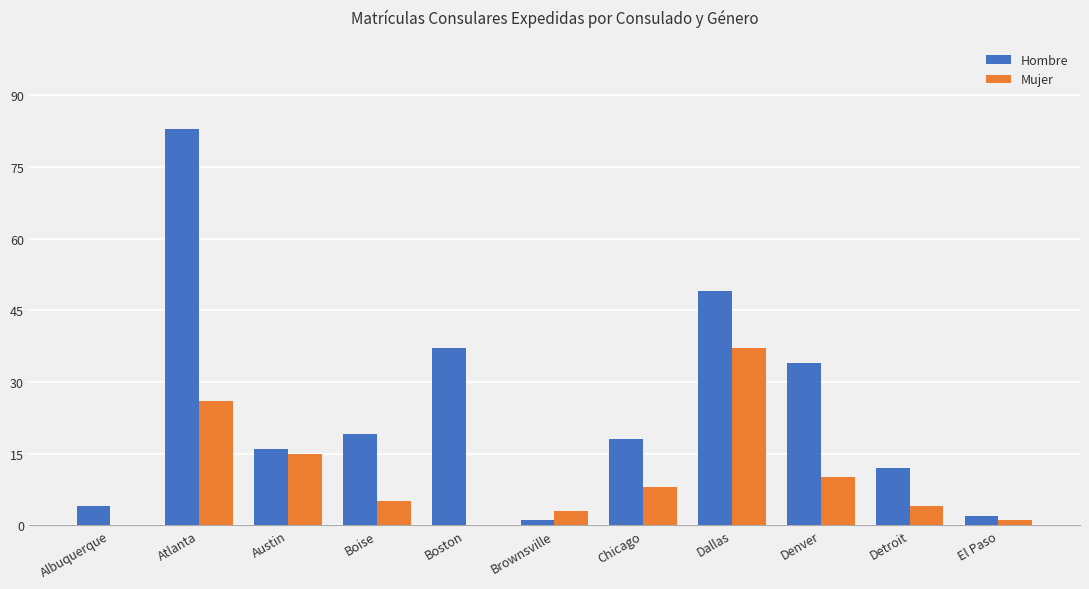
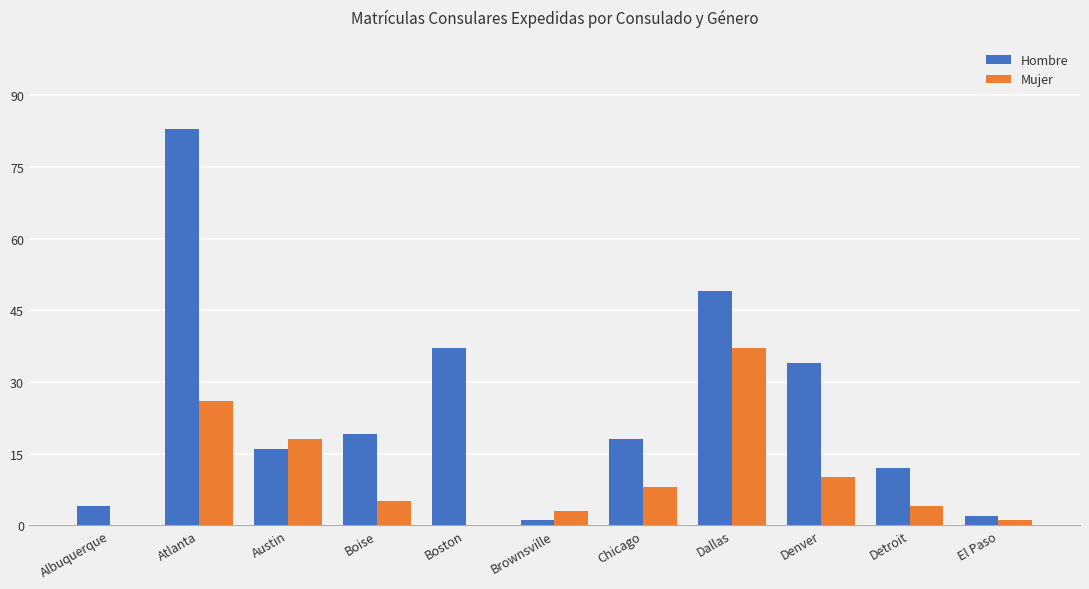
  {
    "Hombre": {
      "Albuquerque": 4,
      "Atlanta": 83,
      "Austin": 16,
      "Boise": 19,
      "Boston": 37,
      "Brownsville": 1,
      "Chicago": 18,
      "Dallas": 49,
      "Denver": 34,
      "Detroit": 12,
      "El Paso": 2
    },
    "Mujer": {
      "Albuquerque": 0,
      "Atlanta": 26,
-     "Austin": 15,
+     "Austin": 18,
      "Boise": 5,
      "Boston": 0,
      "Brownsville": 3,
      "Chicago": 8,
      "Dallas": 37,
      "Denver": 10,
      "Detroit": 4,
      "El Paso": 1
    }
  }
